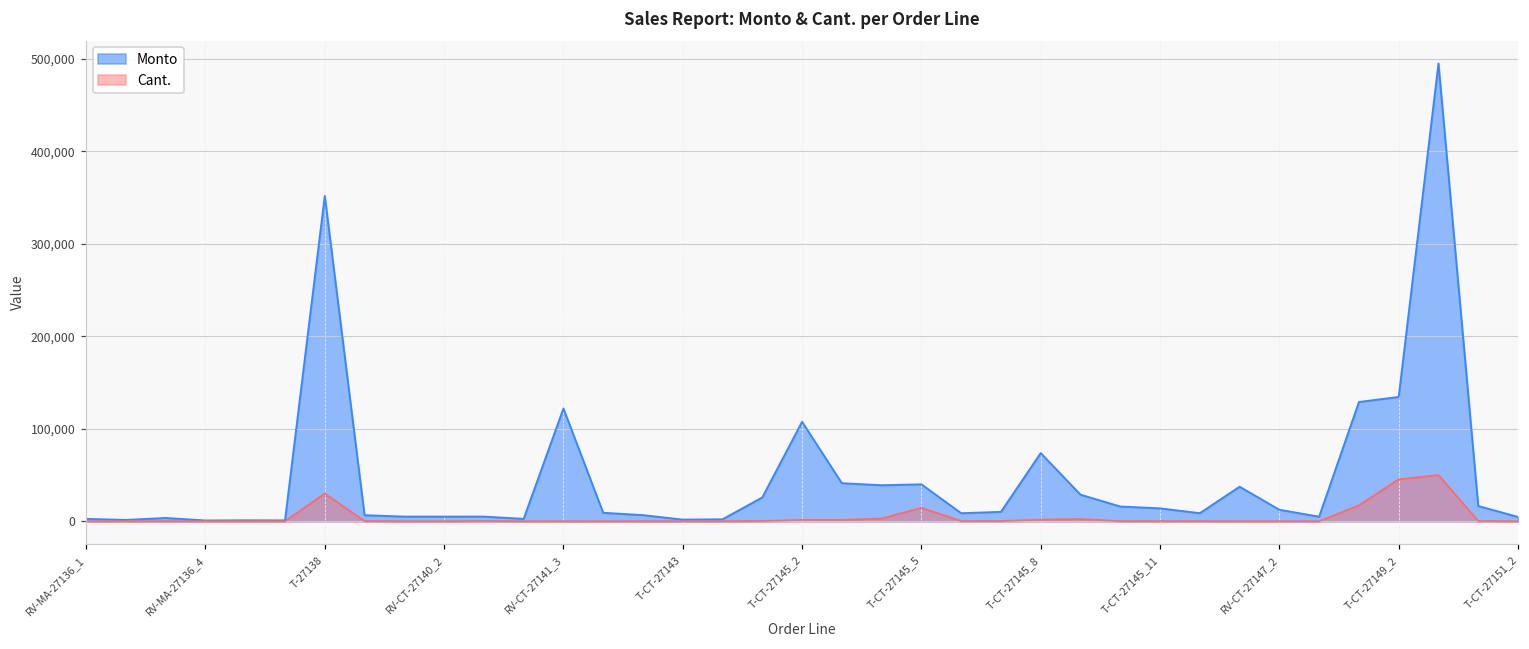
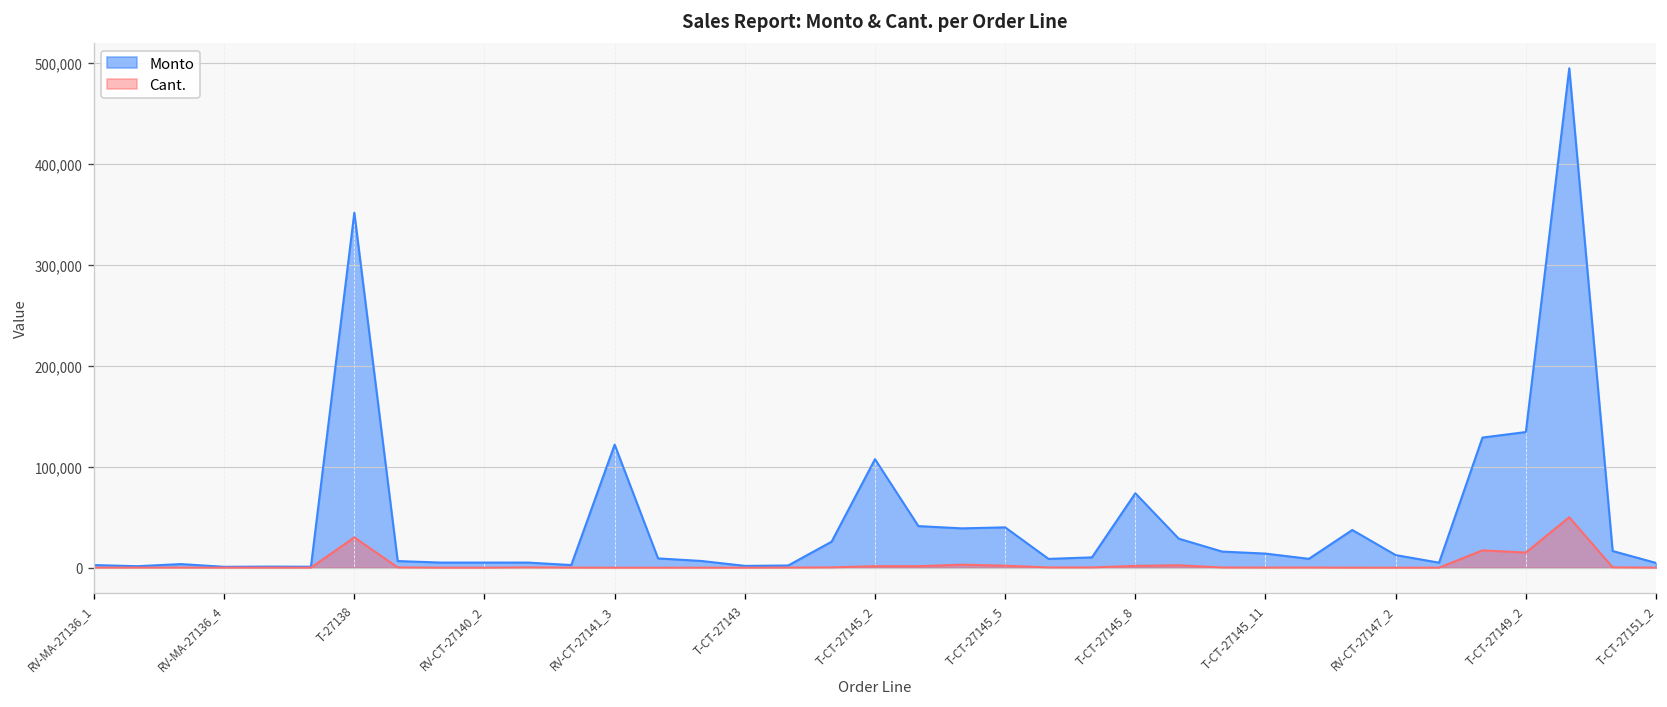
  {
    "Monto": {
      "T-27138": "350,000",
      "RV-CT-27140_2": "10,000",
      "RV-CT-27141_3": "120,000",
      "T-CT-27145_2": "110,000",
      "T-CT-27145_5": "40,000",
      "T-CT-27145_8": "70,000",
      "T-CT-27145_11": "10,000",
      "RV-CT-27147_2": "10,000",
      "T-CT-27149_2": "130,000",
      "T-CT-27151_2": "0"
    },
    "Cant.": {
      "T-27138": "30,000",
      "RV-CT-27140_2": "0",
      "RV-CT-27141_3": "0",
      "T-CT-27145_2": "0",
-     "T-CT-27145_5": "10,000",
+     "T-CT-27145_5": "0",
      "T-CT-27145_8": "0",
      "T-CT-27145_11": "0",
      "RV-CT-27147_2": "0",
-     "T-CT-27149_2": "50,000",
+     "T-CT-27149_2": "20,000",
      "T-CT-27151_2": "0"
    }
  }
